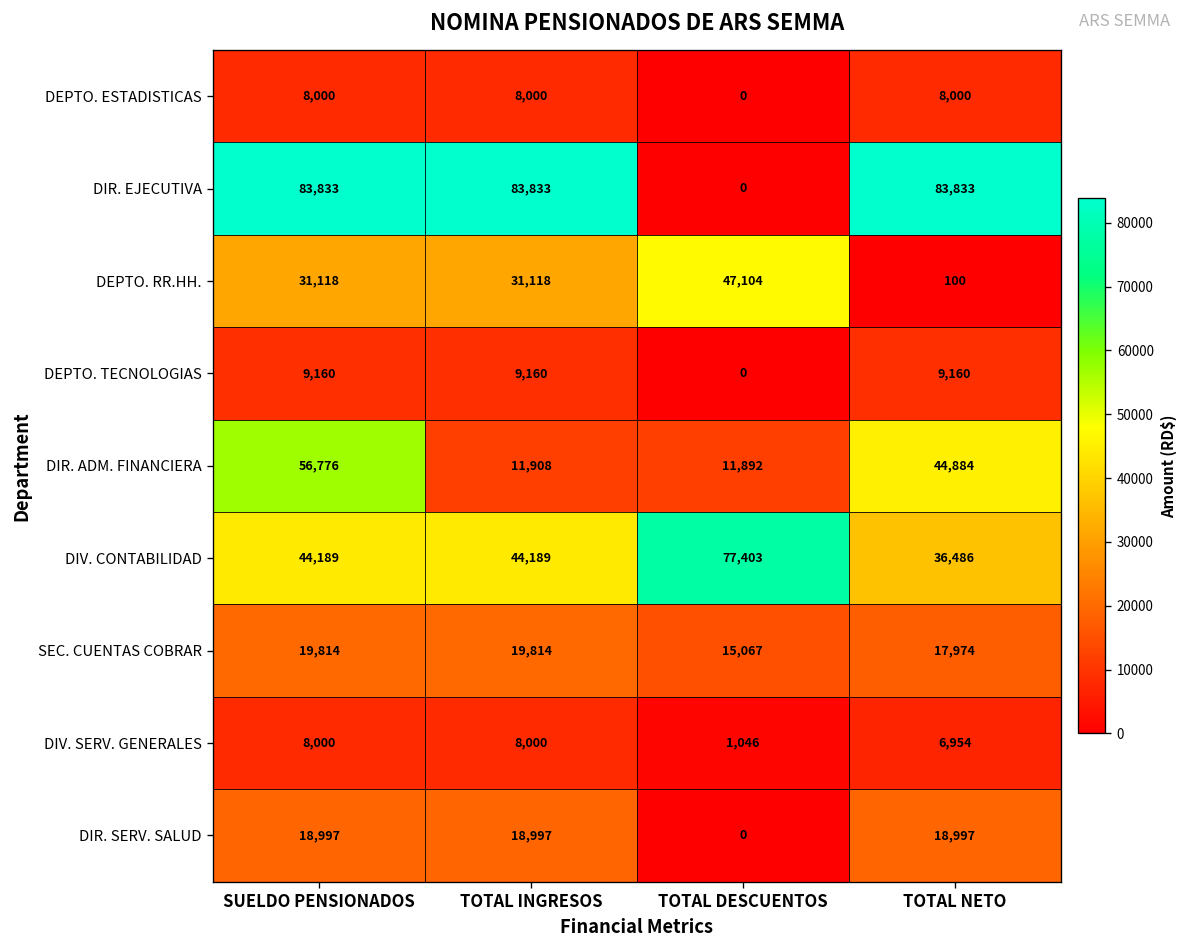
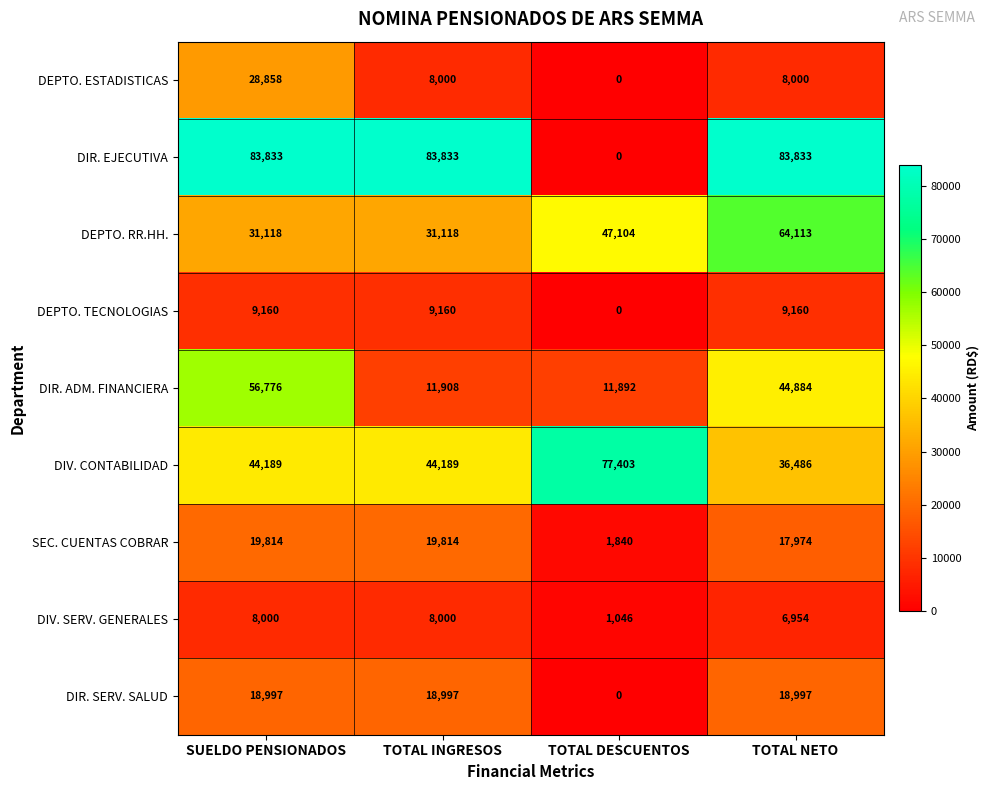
  {
    "DEPTO. ESTADISTICAS": {
-     "SUELDO PENSIONADOS": "8,000",
+     "SUELDO PENSIONADOS": "28,858",
      "TOTAL INGRESOS": "8,000",
      "TOTAL DESCUENTOS": "0",
      "TOTAL NETO": "8,000"
    },
    "DIR. EJECUTIVA": {
      "SUELDO PENSIONADOS": "83,833",
      "TOTAL INGRESOS": "83,833",
      "TOTAL DESCUENTOS": "0",
      "TOTAL NETO": "83,833"
    },
    "DEPTO. RR.HH.": {
      "SUELDO PENSIONADOS": "31,118",
      "TOTAL INGRESOS": "31,118",
      "TOTAL DESCUENTOS": "47,104",
-     "TOTAL NETO": "100"
+     "TOTAL NETO": "64,113"
    },
    "DEPTO. TECNOLOGIAS": {
      "SUELDO PENSIONADOS": "9,160",
      "TOTAL INGRESOS": "9,160",
      "TOTAL DESCUENTOS": "0",
      "TOTAL NETO": "9,160"
    },
    "DIR. ADM. FINANCIERA": {
      "SUELDO PENSIONADOS": "56,776",
      "TOTAL INGRESOS": "11,908",
      "TOTAL DESCUENTOS": "11,892",
      "TOTAL NETO": "44,884"
    },
    "DIV. CONTABILIDAD": {
      "SUELDO PENSIONADOS": "44,189",
      "TOTAL INGRESOS": "44,189",
      "TOTAL DESCUENTOS": "77,403",
      "TOTAL NETO": "36,486"
    },
    "SEC. CUENTAS COBRAR": {
      "SUELDO PENSIONADOS": "19,814",
      "TOTAL INGRESOS": "19,814",
-     "TOTAL DESCUENTOS": "15,067",
+     "TOTAL DESCUENTOS": "1,840",
      "TOTAL NETO": "17,974"
    },
    "DIV. SERV. GENERALES": {
      "SUELDO PENSIONADOS": "8,000",
      "TOTAL INGRESOS": "8,000",
      "TOTAL DESCUENTOS": "1,046",
      "TOTAL NETO": "6,954"
    },
    "DIR. SERV. SALUD": {
      "SUELDO PENSIONADOS": "18,997",
      "TOTAL INGRESOS": "18,997",
      "TOTAL DESCUENTOS": "0",
      "TOTAL NETO": "18,997"
    }
  }
